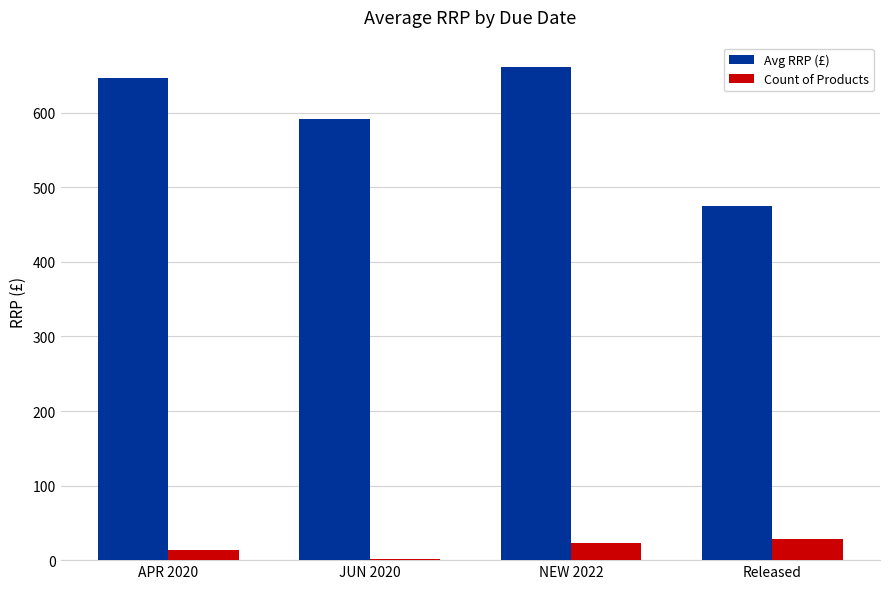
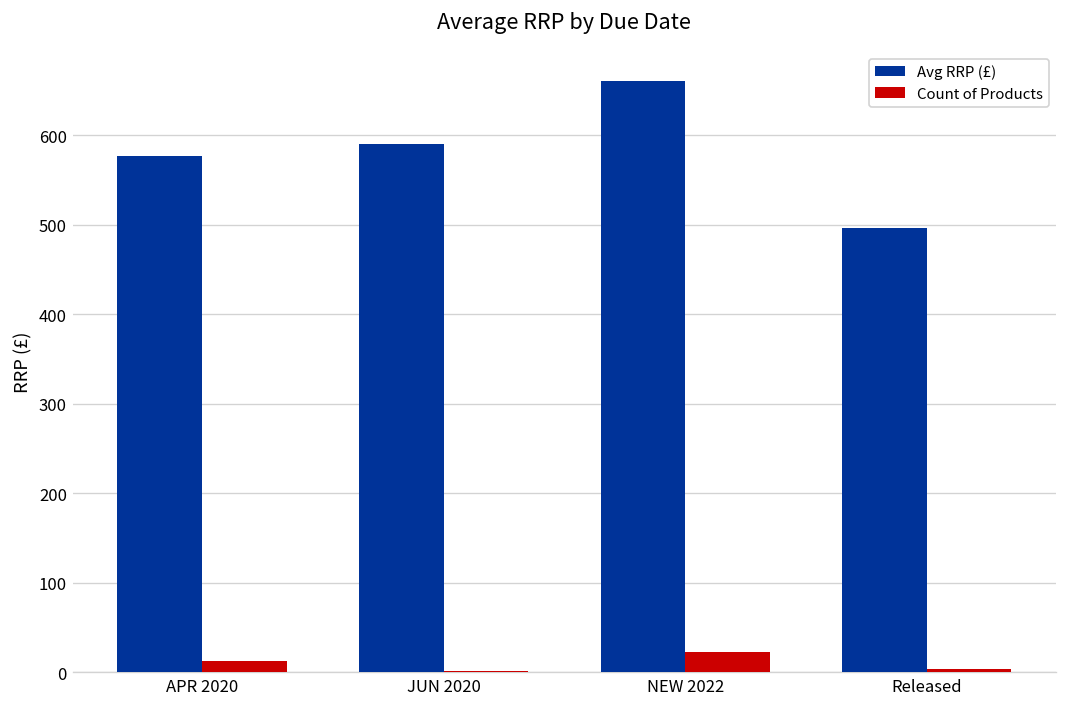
  {
    "Avg RRP (£)": {
-     "APR 2020": 650,
+     "APR 2020": 580,
      "JUN 2020": 590,
      "NEW 2022": 660,
-     "Released": 470
+     "Released": 500
    },
    "Count of Products": {
      "APR 2020": 10,
      "NEW 2022": 20,
-     "Released": 30
+     "Released": 0
    }
  }
